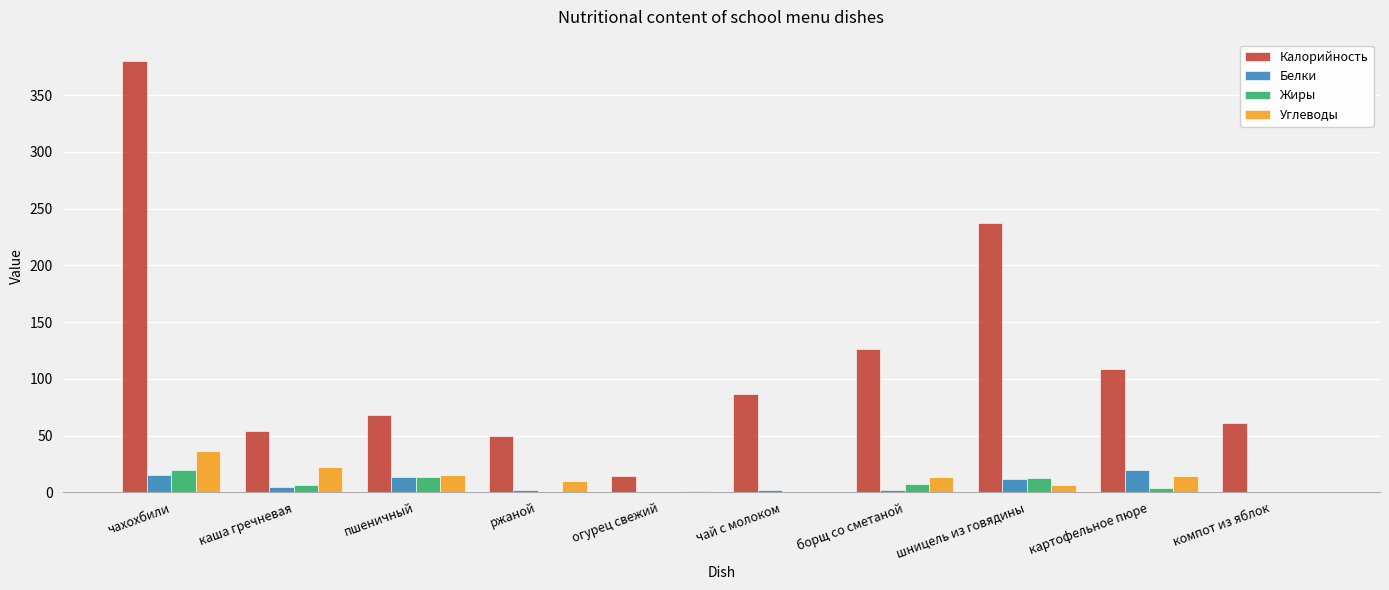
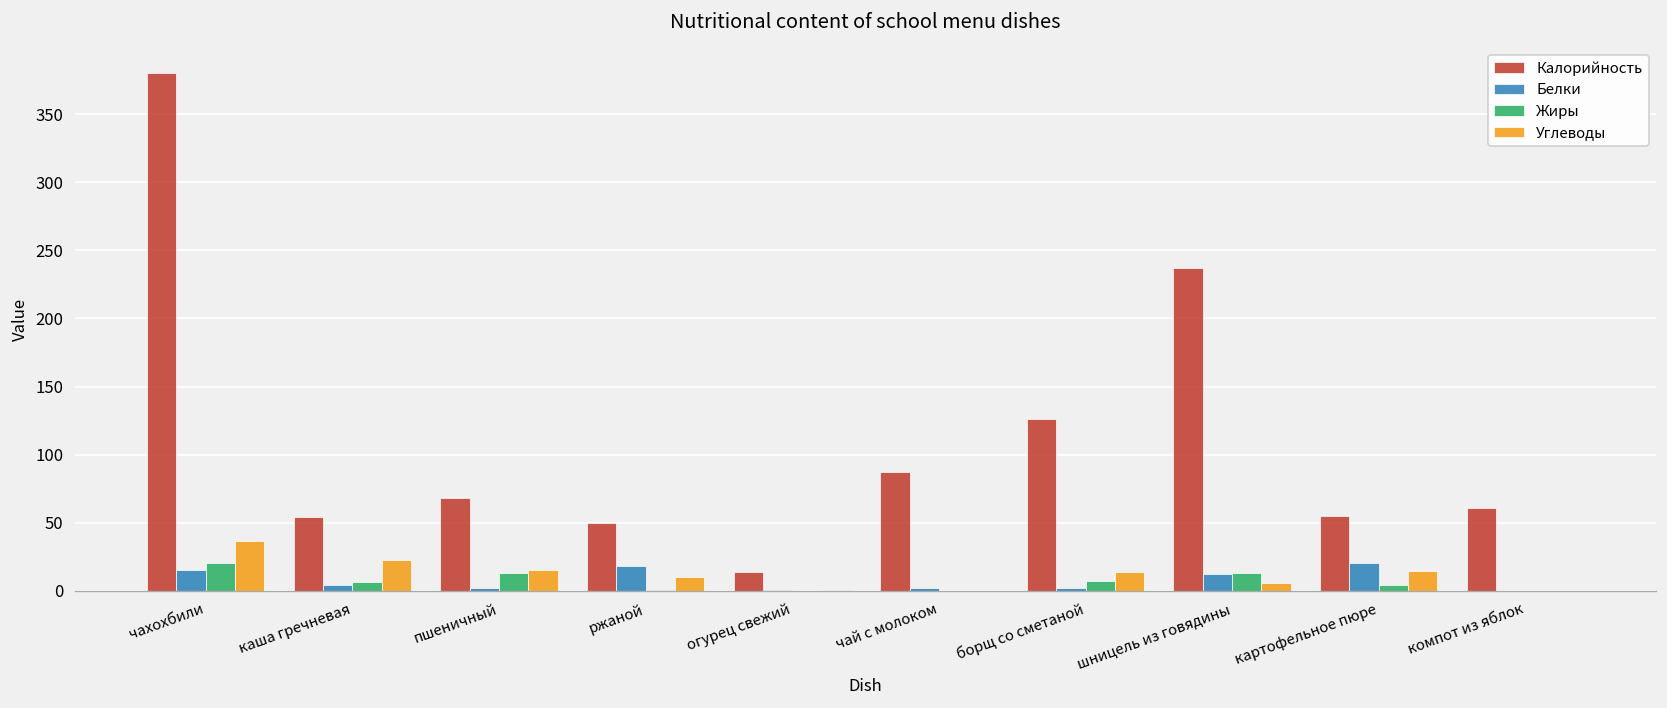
  {
    "Калорийность": {
      "чахохбили": 380,
      "каша гречневая": 54,
      "пшеничный": 68,
      "ржаной": 50,
      "огурец свежий": 14,
      "чай с молоком": 87,
      "борщ со сметаной": 126,
      "шницель из говядины": 237,
-     "картофельное пюре": 109,
+     "картофельное пюре": 55,
      "компот из яблок": 61
    },
    "Белки": {
      "чахохбили": 16,
      "каша гречневая": 5,
-     "пшеничный": 13,
-     "ржаной": 2,
+     "пшеничный": 2,
+     "ржаной": 18,
      "борщ со сметаной": 2,
      "шницель из говядины": 12,
      "картофельное пюре": 20
    },
    "Жиры": {
      "чахохбили": 20,
      "каша гречневая": 7,
      "пшеничный": 13,
      "чай с молоком": 0,
      "борщ со сметаной": 7,
      "шницель из говядины": 13,
      "картофельное пюре": 4,
      "компот из яблок": 0
    },
    "Углеводы": {
      "чахохбили": 37,
      "каша гречневая": 22,
      "пшеничный": 15,
      "ржаной": 10,
      "чай с молоком": 0,
      "борщ со сметаной": 13,
      "шницель из говядины": 6,
      "картофельное пюре": 14,
      "компот из яблок": 0
    }
  }
